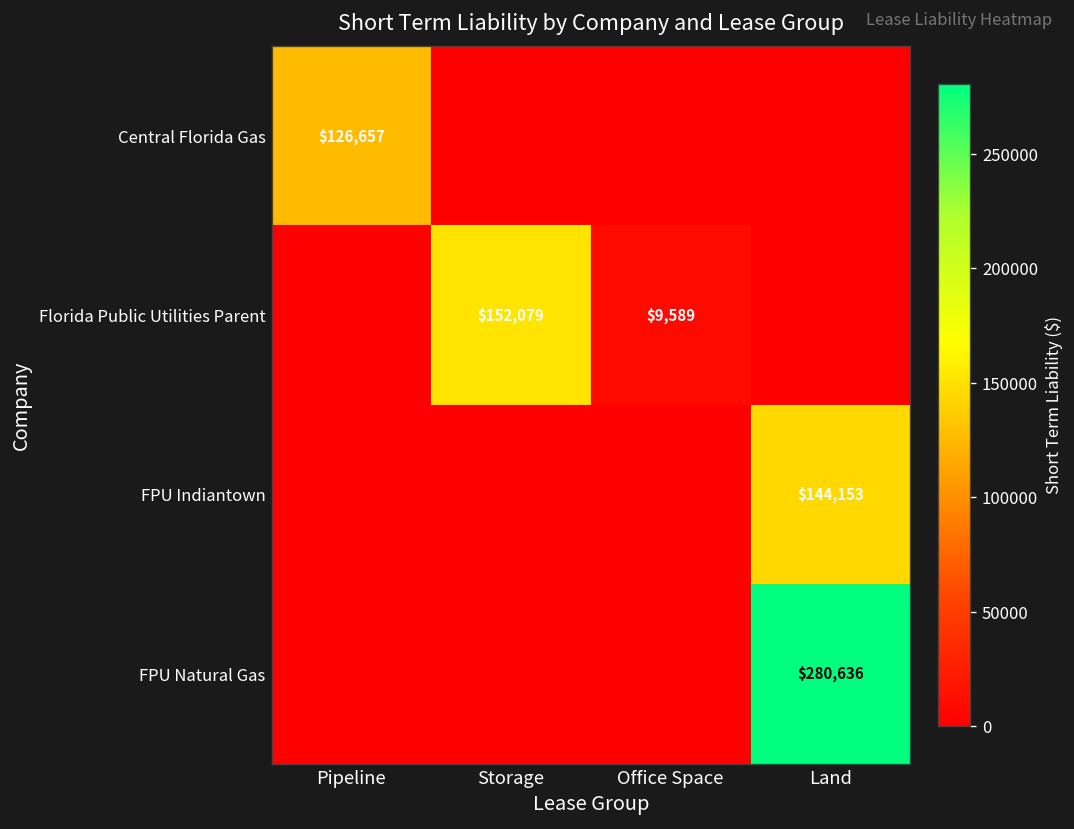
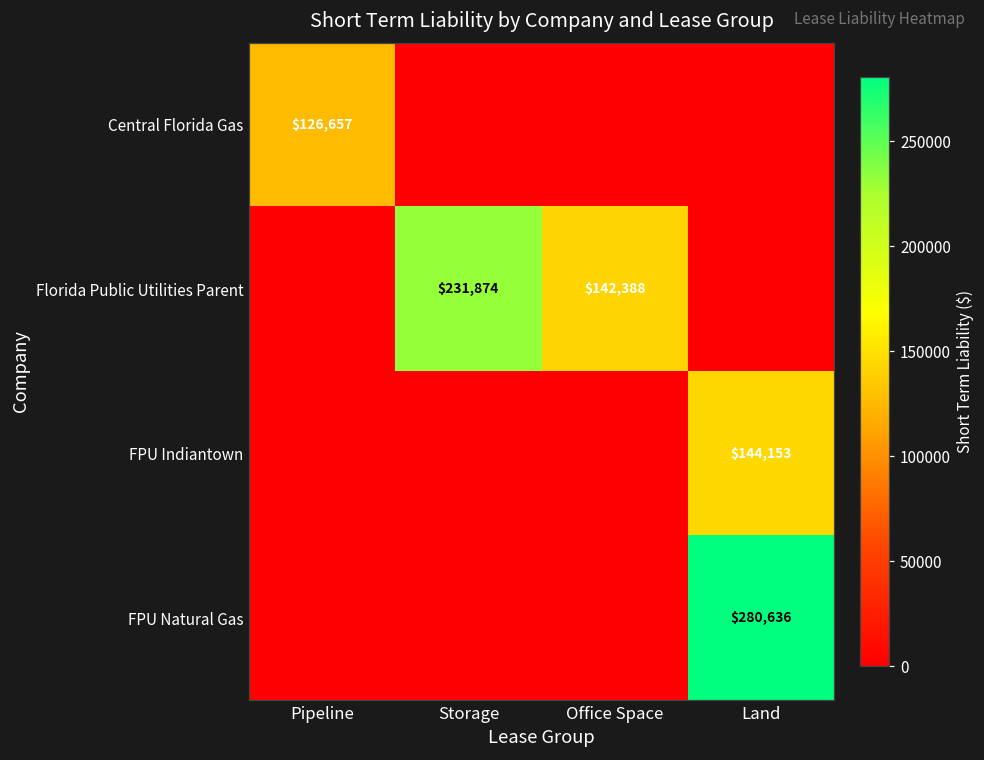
  {
    "Central Florida Gas": {
      "Pipeline": "$126,657"
    },
    "Florida Public Utilities Parent": {
-     "Storage": "$152,079",
-     "Office Space": "$9,589"
+     "Storage": "$231,874",
+     "Office Space": "$142,388"
    },
    "FPU Indiantown": {
      "Land": "$144,153"
    },
    "FPU Natural Gas": {
      "Land": "$280,636"
    }
  }
